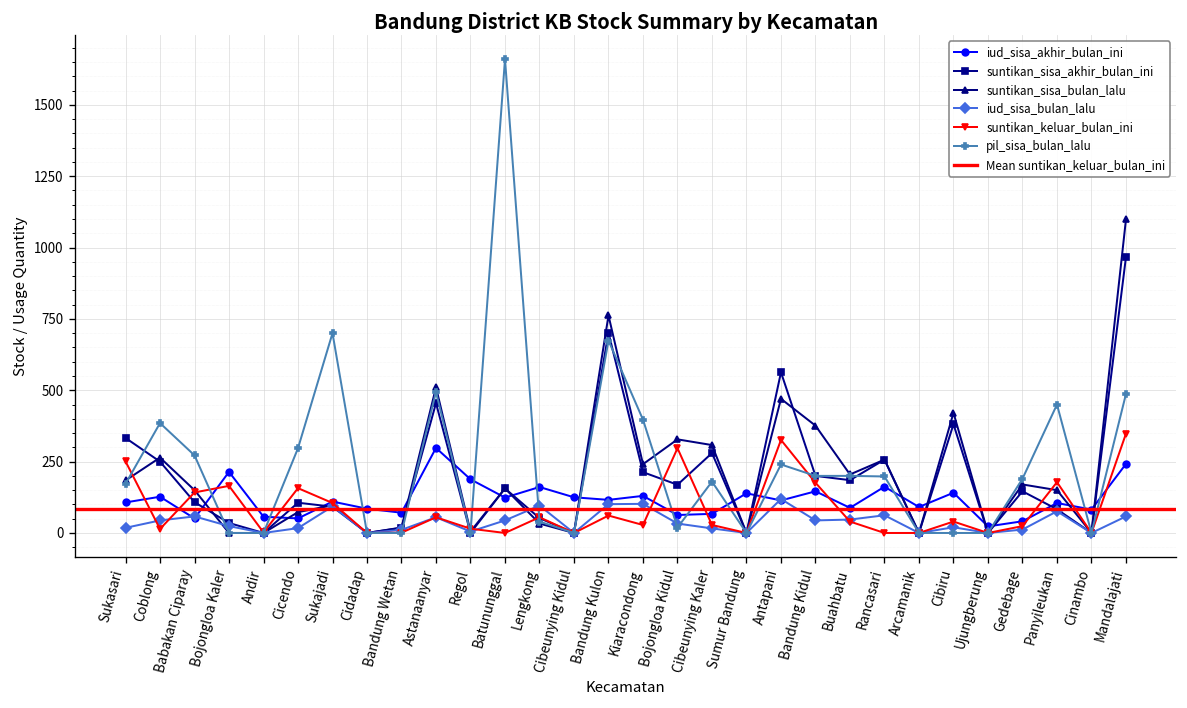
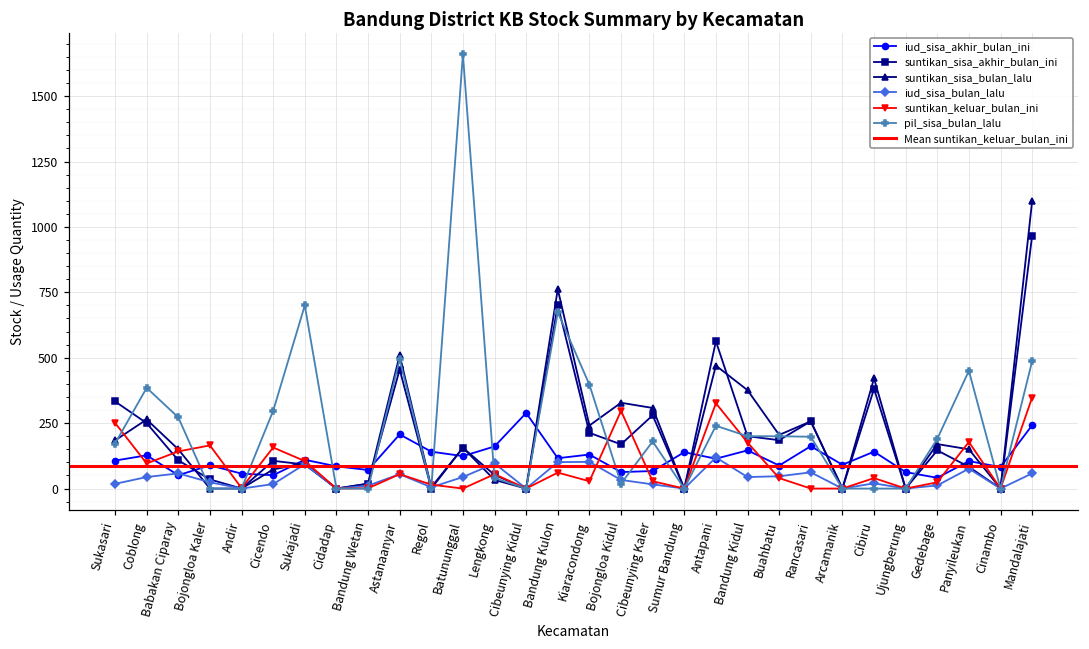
  {
    "iud_sisa_akhir_bulan_ini": {
      "Sukasari": 110,
      "Coblong": 130,
-     "Bojongloa Kaler": 210,
+     "Bojongloa Kaler": 90,
      "Andir": 60,
      "Cicendo": 50,
      "Cidadap": 90,
      "Bandung Wetan": 70,
-     "Astanaanyar": 300,
-     "Regol": 190,
+     "Astanaanyar": 210,
+     "Regol": 140,
      "Batununggal": 120,
      "Lengkong": 160,
-     "Cibeunying Kidul": 130,
+     "Cibeunying Kidul": 290,
      "Bandung Kulon": 120,
      "Kiaracondong": 130,
      "Bojongloa Kidul": 60,
      "Cibeunying Kaler": 70,
      "Sumur Bandung": 140,
      "Bandung Kidul": 150,
      "Buahbatu": 90,
      "Rancasari": 160,
      "Arcamanik": 90,
      "Cibiru": 140,
-     "Ujungberung": 20,
+     "Ujungberung": 60,
      "Gedebage": 40,
      "Panyileukan": 110,
      "Cinambo": 80,
      "Mandalajati": 240
    },
    "suntikan_keluar_bulan_ini": {
      "Sukasari": 250,
-     "Coblong": 10,
+     "Coblong": 100,
      "Bojongloa Kaler": 170,
      "Cicendo": 160,
      "Batununggal": 0,
      "Bandung Kulon": 60,
      "Kiaracondong": 30,
      "Bojongloa Kidul": 300,
      "Cibeunying Kaler": 30,
      "Antapani": 330,
      "Bandung Kidul": 180,
      "Rancasari": 0,
      "Cibiru": 40,
      "Gedebage": 20,
      "Panyileukan": 180,
      "Mandalajati": 350
    }
  }
